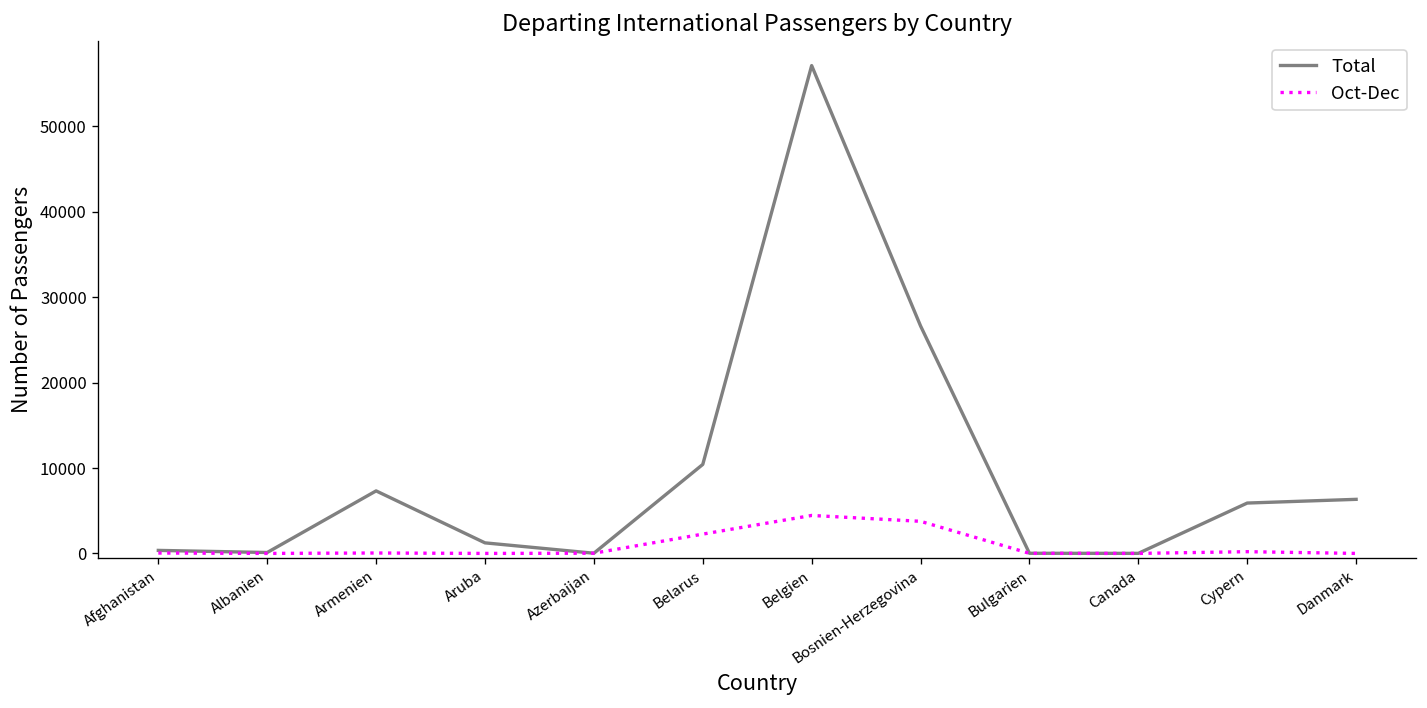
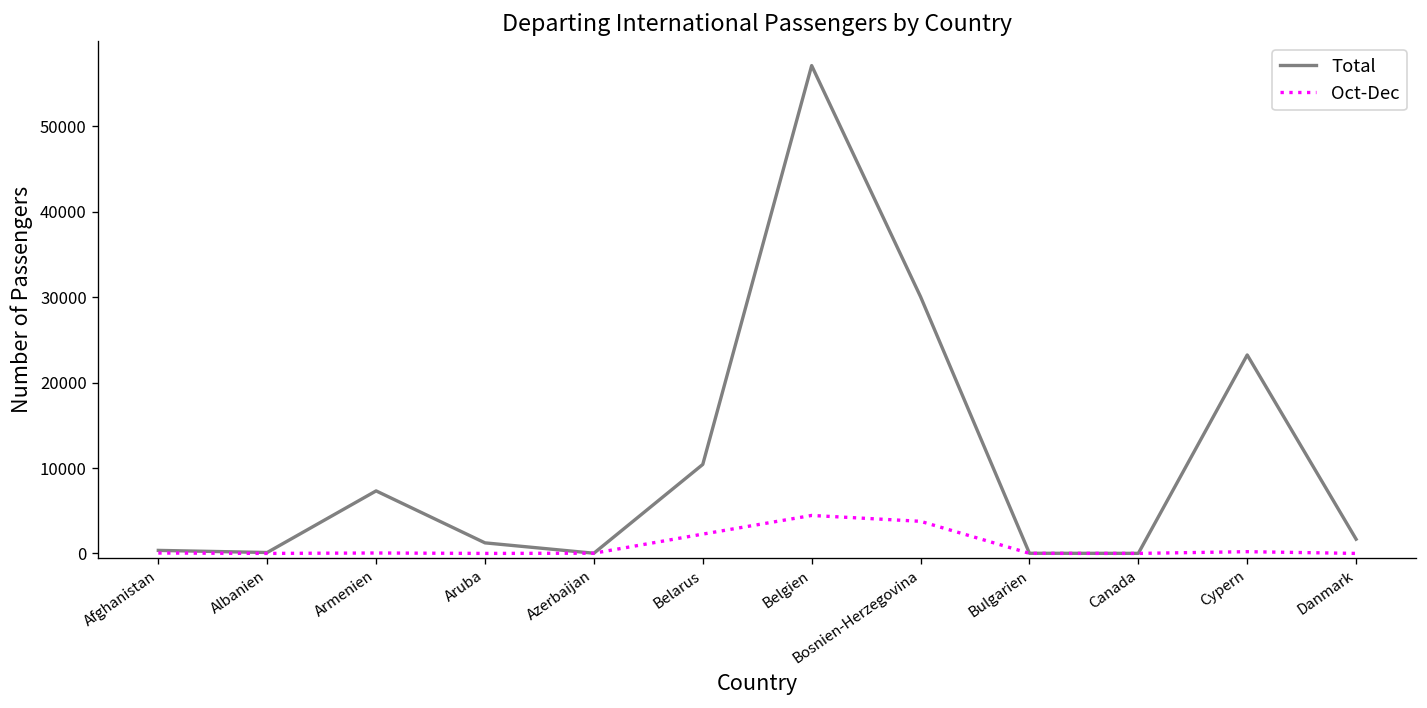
  {
    "Total": {
      "Armenien": 7000,
      "Aruba": 1000,
      "Belarus": 10000,
      "Belgien": 57000,
-     "Bosnien-Herzegovina": 27000,
-     "Cypern": 6000,
-     "Danmark": 6000
+     "Bosnien-Herzegovina": 30000,
+     "Cypern": 23000,
+     "Danmark": 2000
    },
    "Oct-Dec": {
      "Armenien": 0,
      "Aruba": 0,
      "Belarus": 2000,
      "Belgien": 4000,
      "Bosnien-Herzegovina": 4000,
      "Cypern": 0,
      "Danmark": 0
    }
  }
